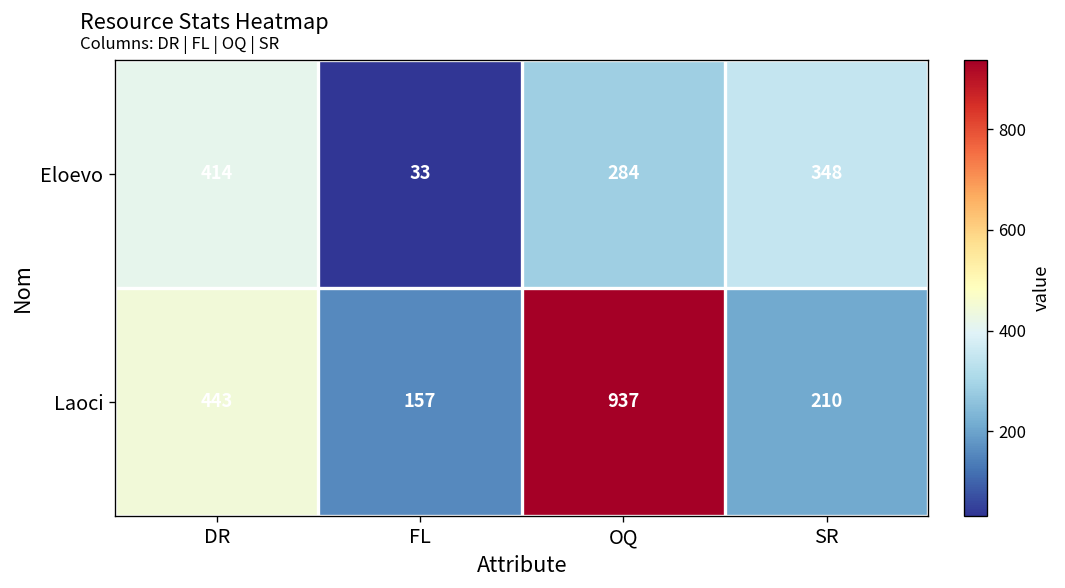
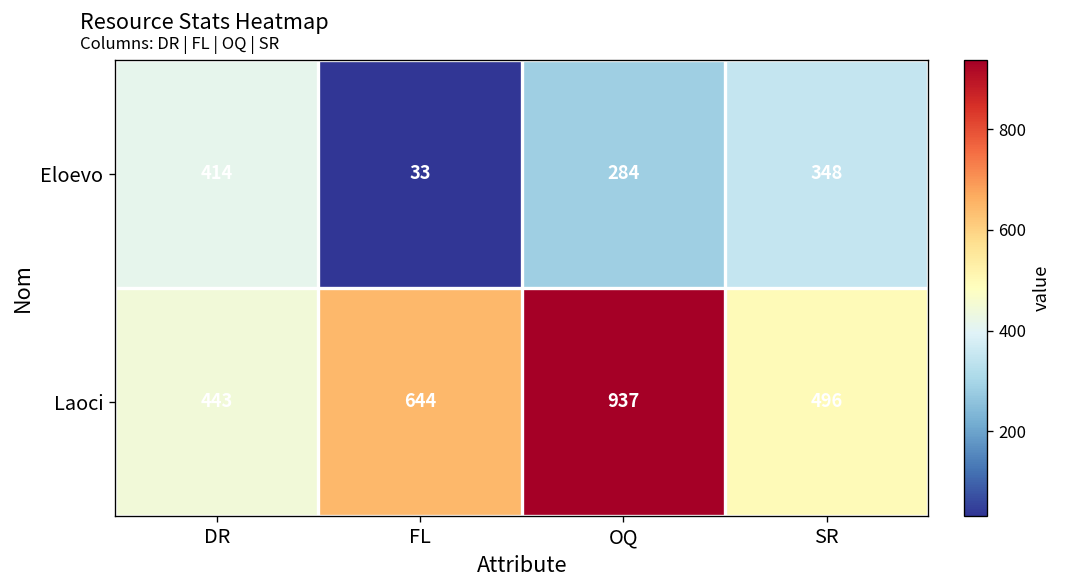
  {
    "Eloevo": {
      "FL": 33,
      "OQ": 284,
      "SR": 348
    },
    "Laoci": {
-     "FL": 157,
+     "FL": 644,
      "OQ": 937,
-     "SR": 210
+     "SR": 496
    }
  }
